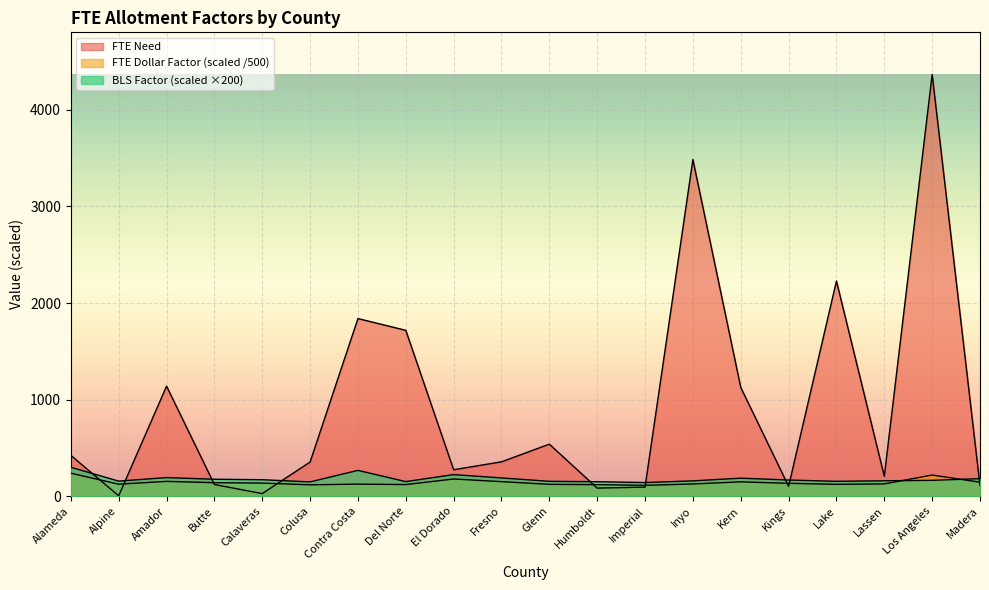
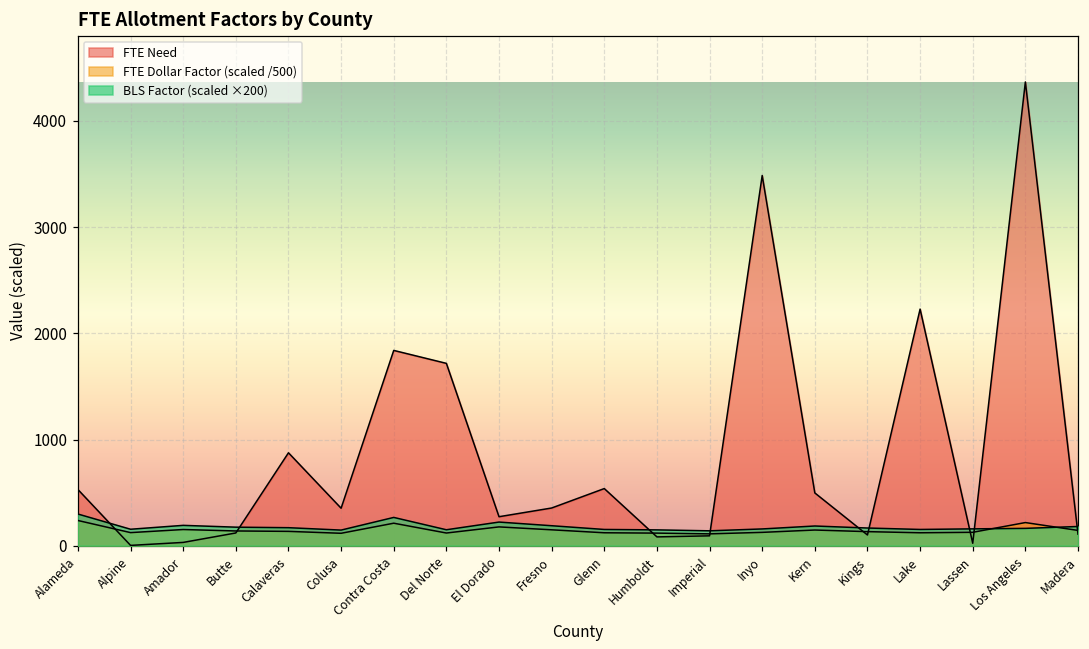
  {
    "FTE Need": {
-     "Alameda": 400,
+     "Alameda": 500,
      "Alpine": 0,
-     "Amador": 1100,
-     "Calaveras": 0,
+     "Amador": 0,
+     "Calaveras": 900,
      "Colusa": 400,
      "Contra Costa": 1800,
      "Del Norte": 1700,
      "El Dorado": 300,
      "Fresno": 400,
      "Glenn": 500,
      "Humboldt": 100,
      "Inyo": 3500,
-     "Kern": 1100,
+     "Kern": 500,
      "Kings": 100,
      "Lake": 2200,
-     "Lassen": 200,
+     "Lassen": 0,
      "Los Angeles": 4400,
      "Madera": 100
    },
    "FTE Dollar Factor (scaled /500)": {
      "Alameda": 200,
      "Alpine": 100,
      "Amador": 200,
      "Calaveras": 100,
      "Colusa": 100,
-     "Contra Costa": 100,
+     "Contra Costa": 200,
      "Del Norte": 100,
      "El Dorado": 200,
      "Fresno": 100,
      "Glenn": 100,
      "Humboldt": 100,
      "Inyo": 100,
      "Kern": 100,
      "Kings": 100,
      "Lake": 100,
      "Lassen": 100,
      "Los Angeles": 200,
      "Madera": 100
    },
    "BLS Factor (scaled ×200)": {
      "Alameda": 300,
      "Alpine": 200,
      "Amador": 200,
      "Butte": 200,
      "Calaveras": 200,
      "Colusa": 100,
      "Contra Costa": 300,
      "Del Norte": 200,
      "El Dorado": 200,
      "Fresno": 200,
      "Glenn": 200,
      "Humboldt": 100,
      "Imperial": 100,
      "Inyo": 200,
      "Kern": 200,
      "Kings": 200,
      "Lake": 200,
      "Lassen": 200,
      "Los Angeles": 200,
      "Madera": 200
    }
  }
